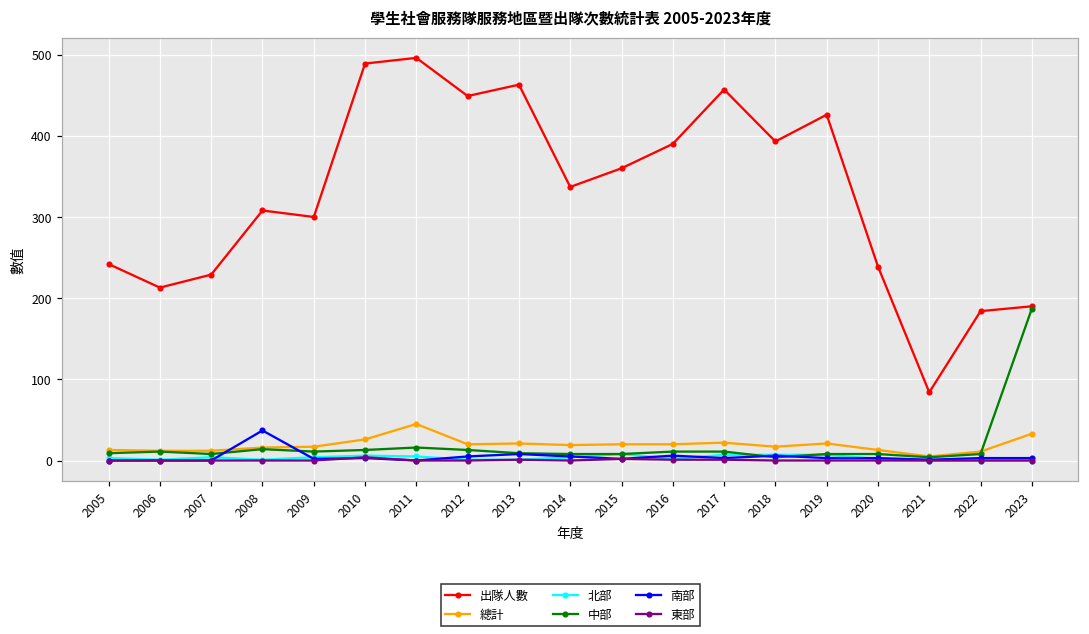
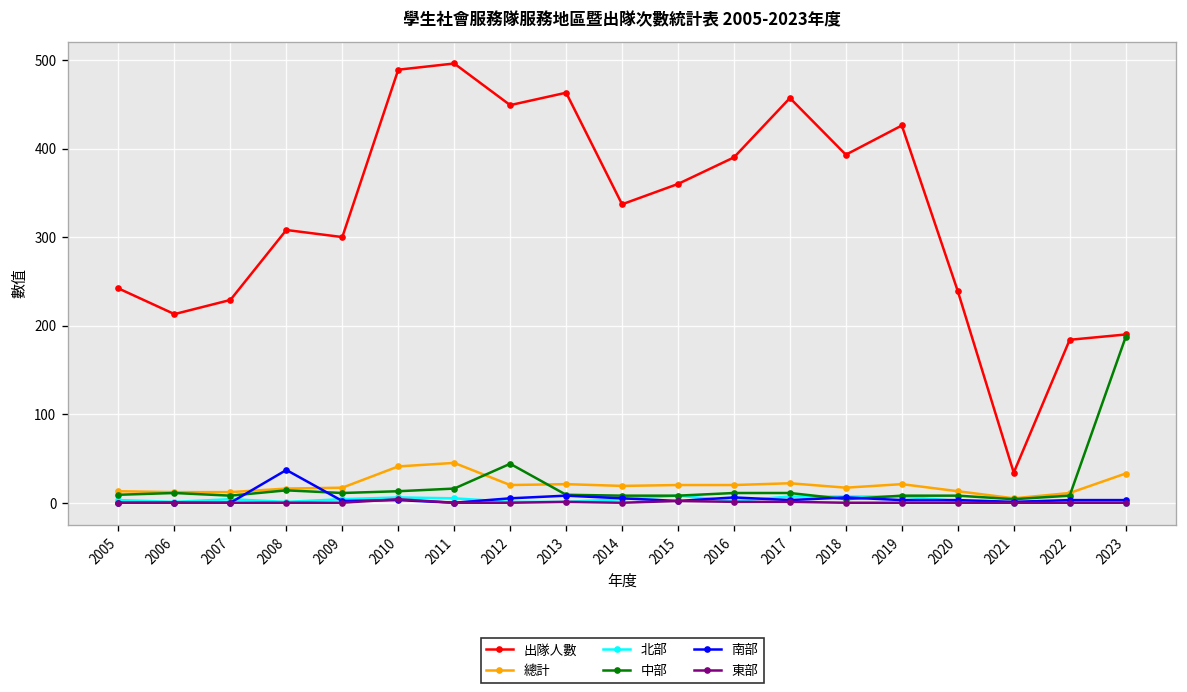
  {
    "出隊人數": {
      "2005": 240,
      "2006": 210,
      "2007": 230,
      "2008": 310,
      "2009": 300,
      "2010": 490,
      "2011": 500,
      "2012": 450,
      "2013": 460,
      "2014": 340,
      "2015": 360,
      "2016": 390,
      "2017": 460,
      "2018": 390,
      "2019": 430,
      "2020": 240,
-     "2021": 80,
+     "2021": 30,
      "2022": 180
    },
    "總計": {
      "2005": 10,
      "2007": 10,
      "2009": 20,
-     "2010": 30,
+     "2010": 40,
      "2011": 50,
      "2012": 20,
      "2013": 20,
      "2014": 20,
      "2015": 20,
      "2016": 20,
      "2017": 20,
      "2018": 20,
      "2019": 20,
      "2020": 10,
      "2023": 30
    },
    "北部": {
      "2007": 0,
      "2011": 10,
      "2017": 10
    },
    "中部": {
      "2005": 10,
      "2007": 10,
      "2009": 10,
      "2010": 10,
      "2011": 20,
-     "2012": 10,
+     "2012": 40,
      "2016": 10,
      "2017": 10,
      "2020": 10
    },
    "南部": {
      "2008": 40,
      "2012": 10,
      "2016": 10
    },
    "東部": {
      "2014": 0,
      "2018": 0
    }
  }
